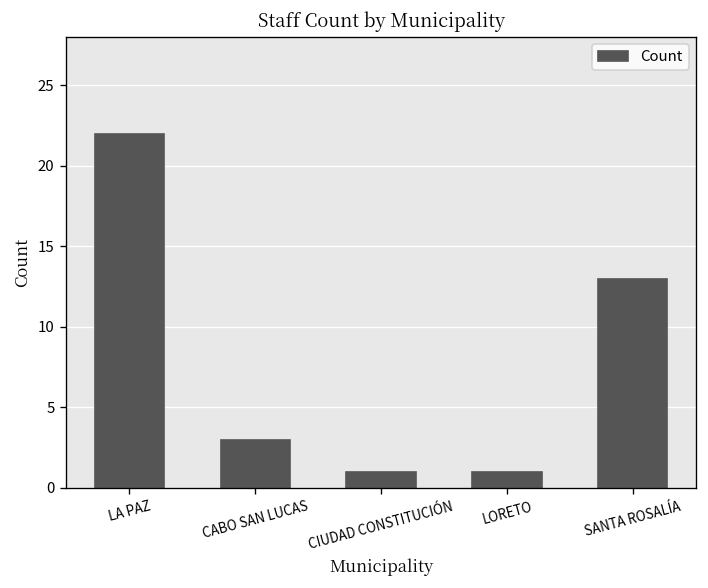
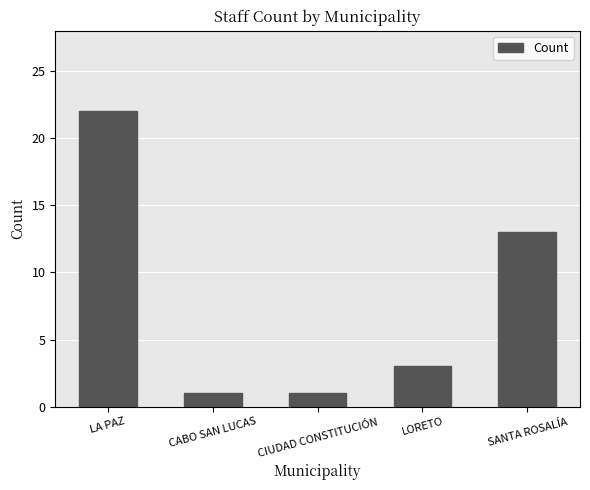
  {
    "LA PAZ": 22,
-   "CABO SAN LUCAS": 3,
+   "CABO SAN LUCAS": 1,
    "CIUDAD CONSTITUCIÓN": 1,
-   "LORETO": 1,
+   "LORETO": 3,
    "SANTA ROSALÍA": 13
  }
